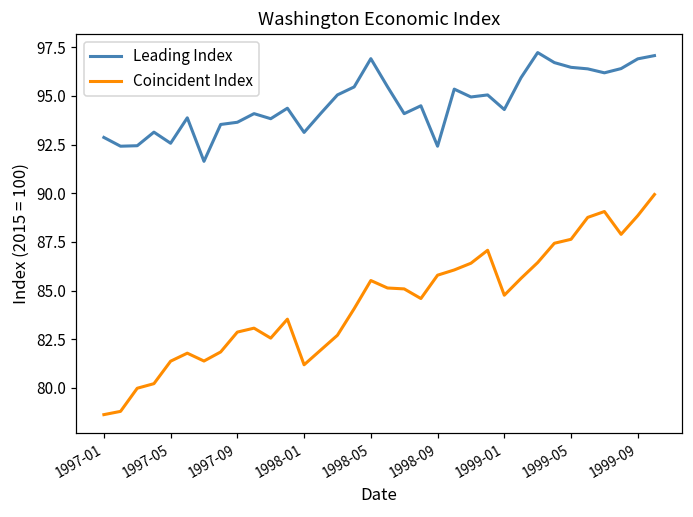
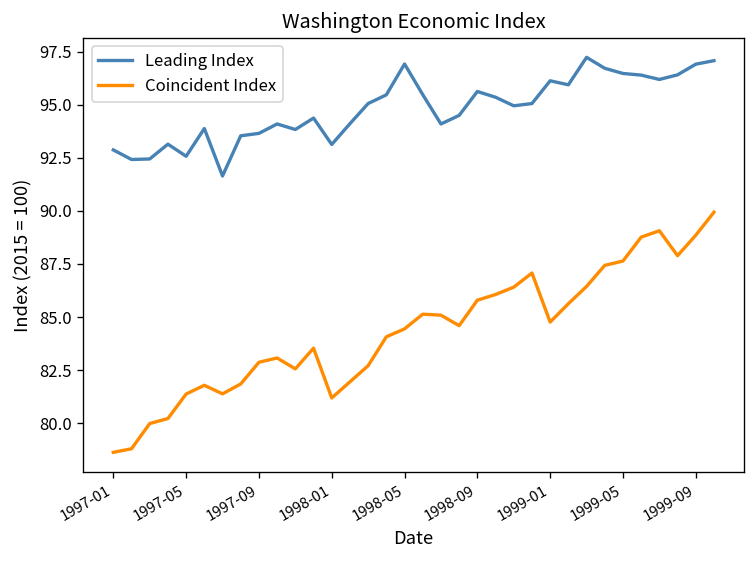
  {
    "Leading Index": {
      "1997-01": 92.9,
      "1997-05": 92.6,
      "1997-09": 93.6,
      "1998-01": 93.1,
      "1998-05": 96.9,
-     "1998-09": 92.4,
-     "1999-01": 94.3,
+     "1998-09": 95.6,
+     "1999-01": 96.1,
      "1999-05": 96.5,
      "1999-09": 96.9
    },
    "Coincident Index": {
      "1997-01": 78.6,
      "1997-05": 81.4,
      "1997-09": 82.9,
      "1998-01": 81.2,
-     "1998-05": 85.5,
+     "1998-05": 84.4,
      "1998-09": 85.8,
      "1999-01": 84.8,
      "1999-05": 87.6,
      "1999-09": 88.9
    }
  }
